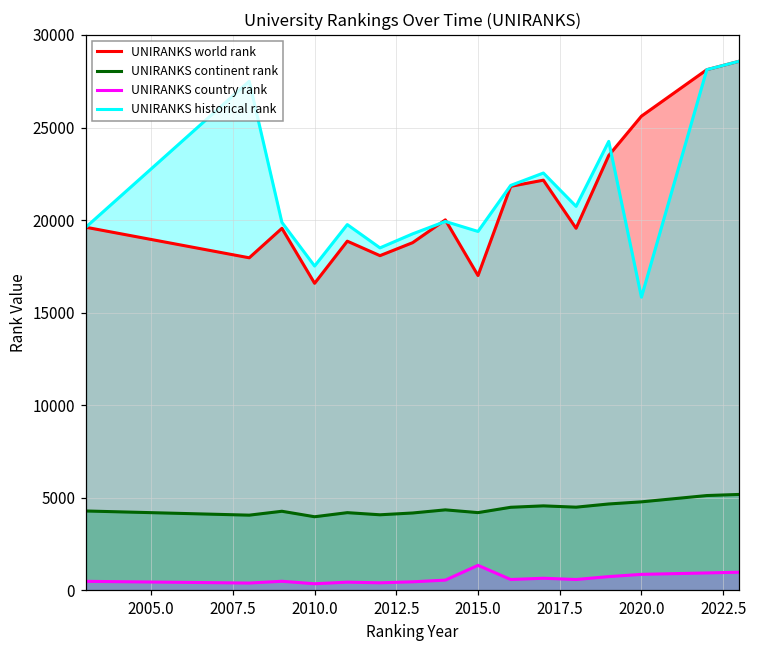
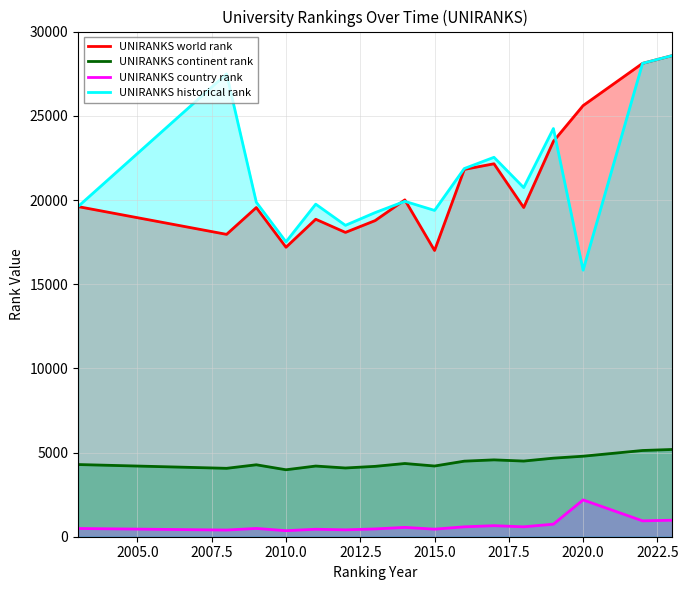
  {
    "UNIRANKS world rank": {
-     "2010.0": 16600,
+     "2010.0": 17200,
      "2015.0": 17000,
      "2020.0": 25600
    },
    "UNIRANKS continent rank": {
      "2010.0": 4000,
      "2015.0": 4200,
      "2020.0": 4800
    },
    "UNIRANKS country rank": {
      "2010.0": 400,
-     "2015.0": 1400,
-     "2020.0": 900
+     "2015.0": 400,
+     "2020.0": 2200
    },
    "UNIRANKS historical rank": {
      "2010.0": 17500,
      "2015.0": 19400,
      "2020.0": 15800
    }
  }
